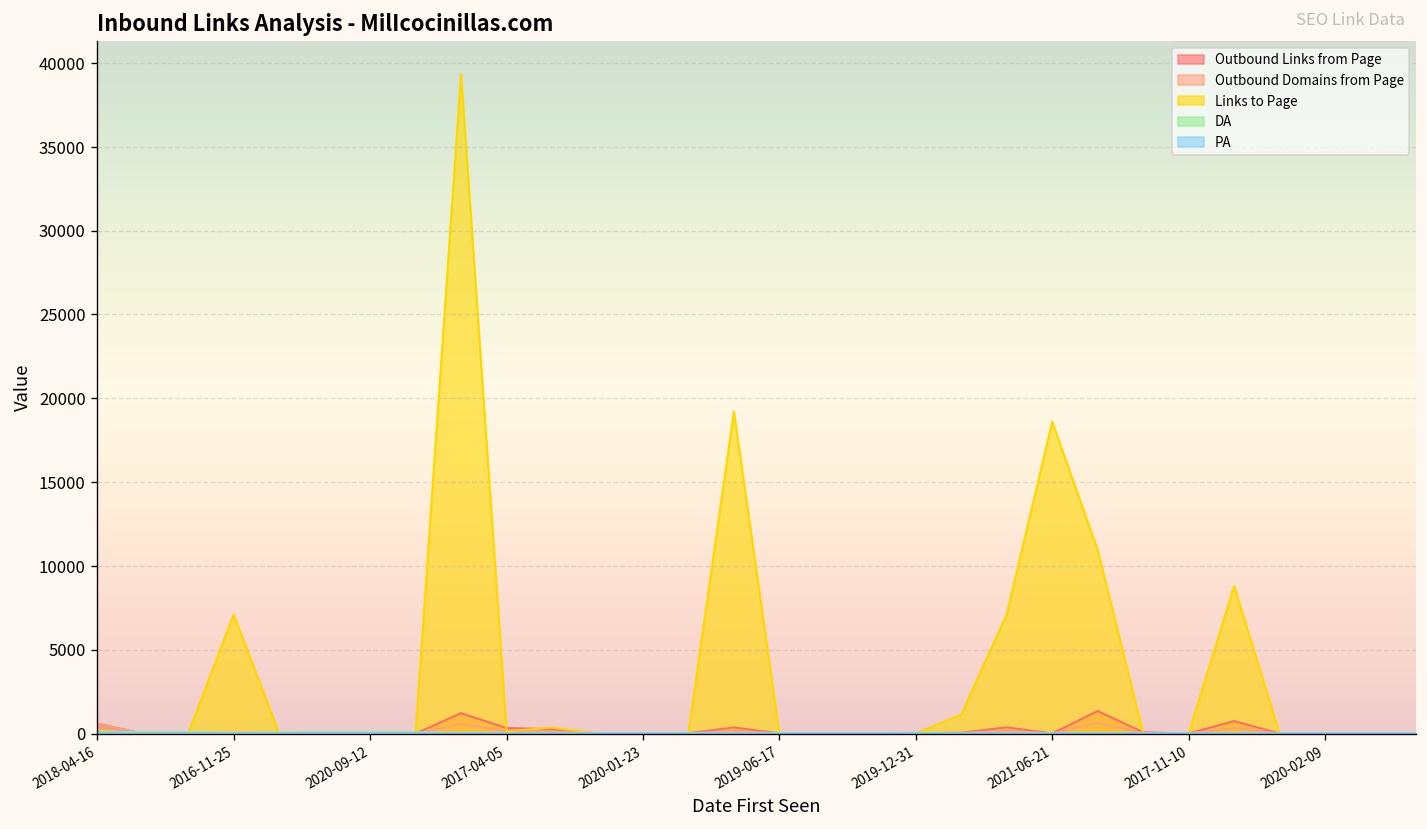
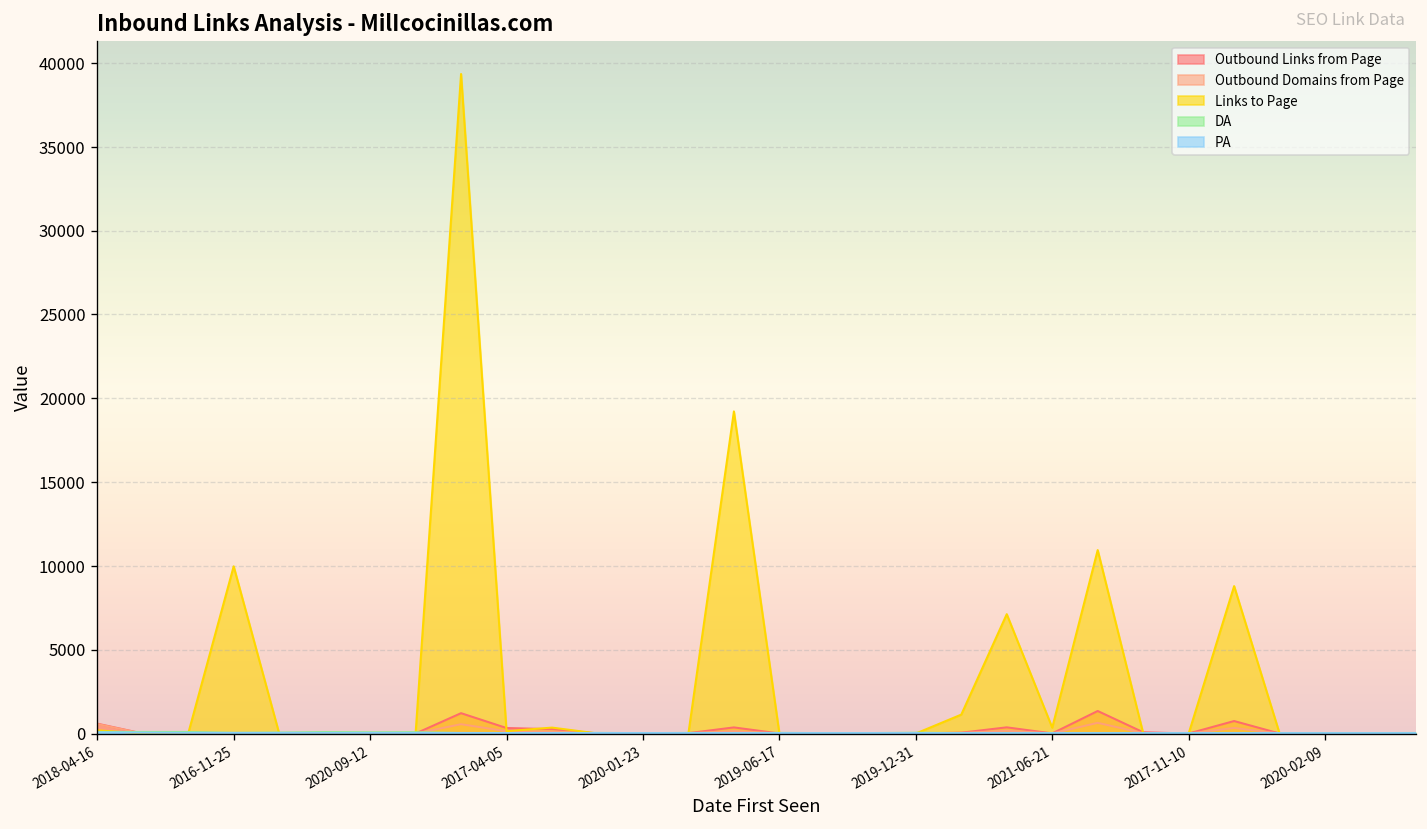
  {
    "Links to Page": {
-     "2016-11-25": 7100,
-     "2021-06-21": 18600
+     "2016-11-25": 10000,
+     "2021-06-21": 400
    }
  }
